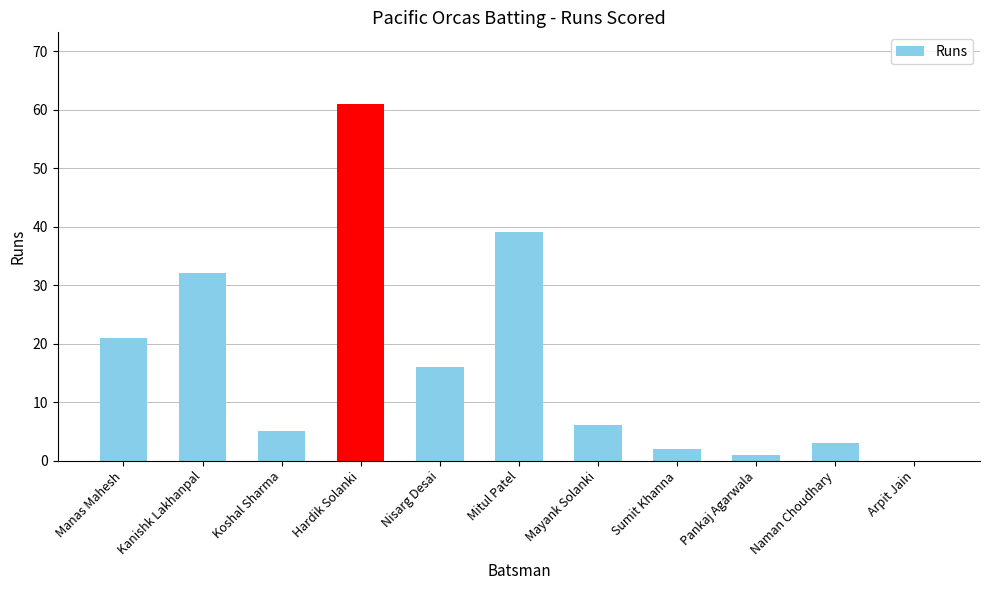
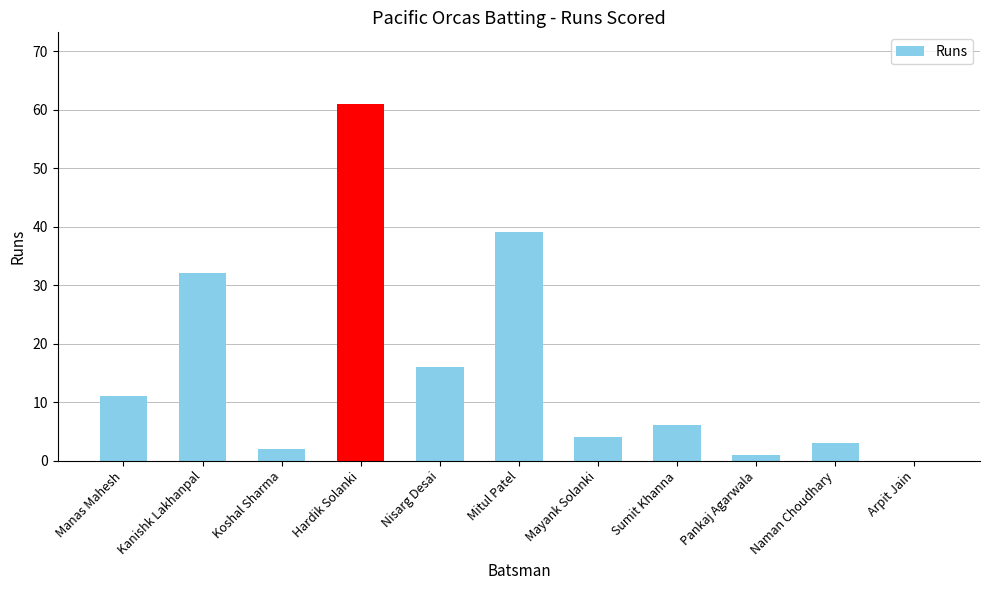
  {
-   "Manas Mahesh": 21,
+   "Manas Mahesh": 11,
    "Kanishk Lakhanpal": 32,
-   "Koshal Sharma": 5,
+   "Koshal Sharma": 2,
    "Hardik Solanki": 61,
    "Nisarg Desai": 16,
    "Mitul Patel": 39,
-   "Mayank Solanki": 6,
-   "Sumit Khanna": 2,
+   "Mayank Solanki": 4,
+   "Sumit Khanna": 6,
    "Pankaj Agarwala": 1,
    "Naman Choudhary": 3,
    "Arpit Jain": 0
  }
